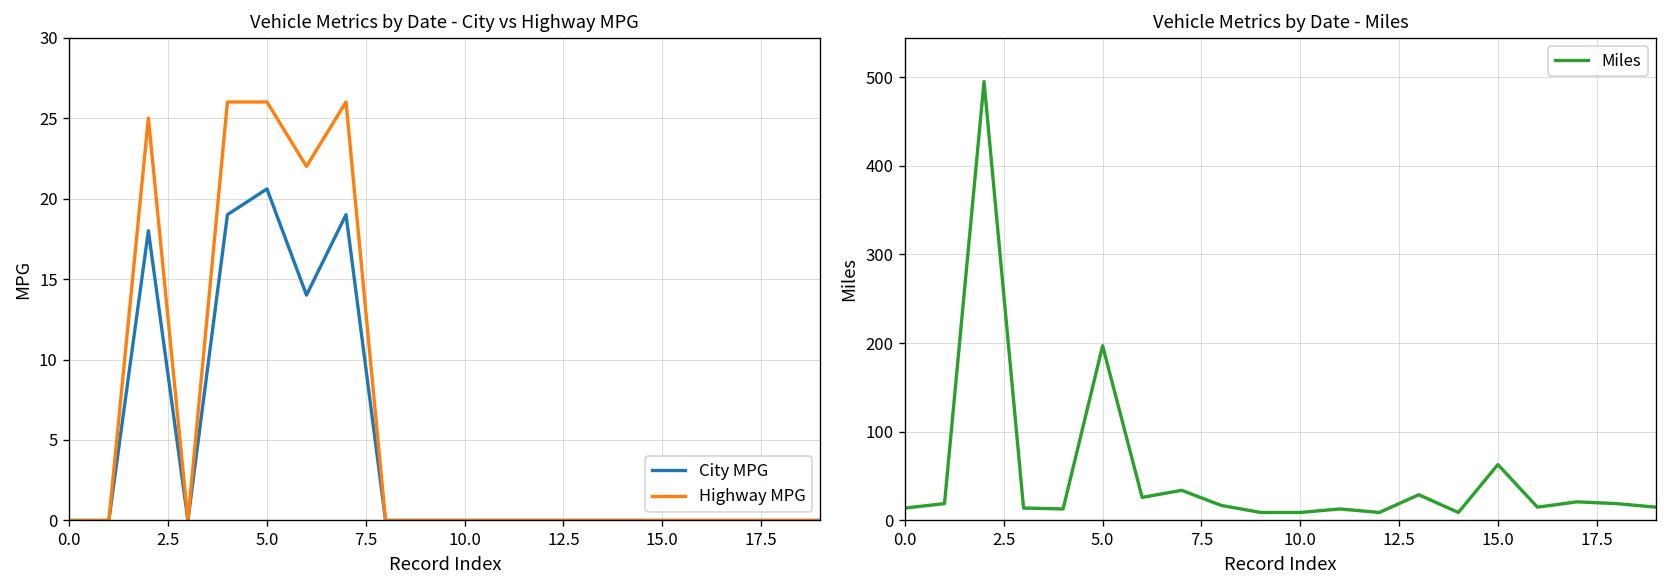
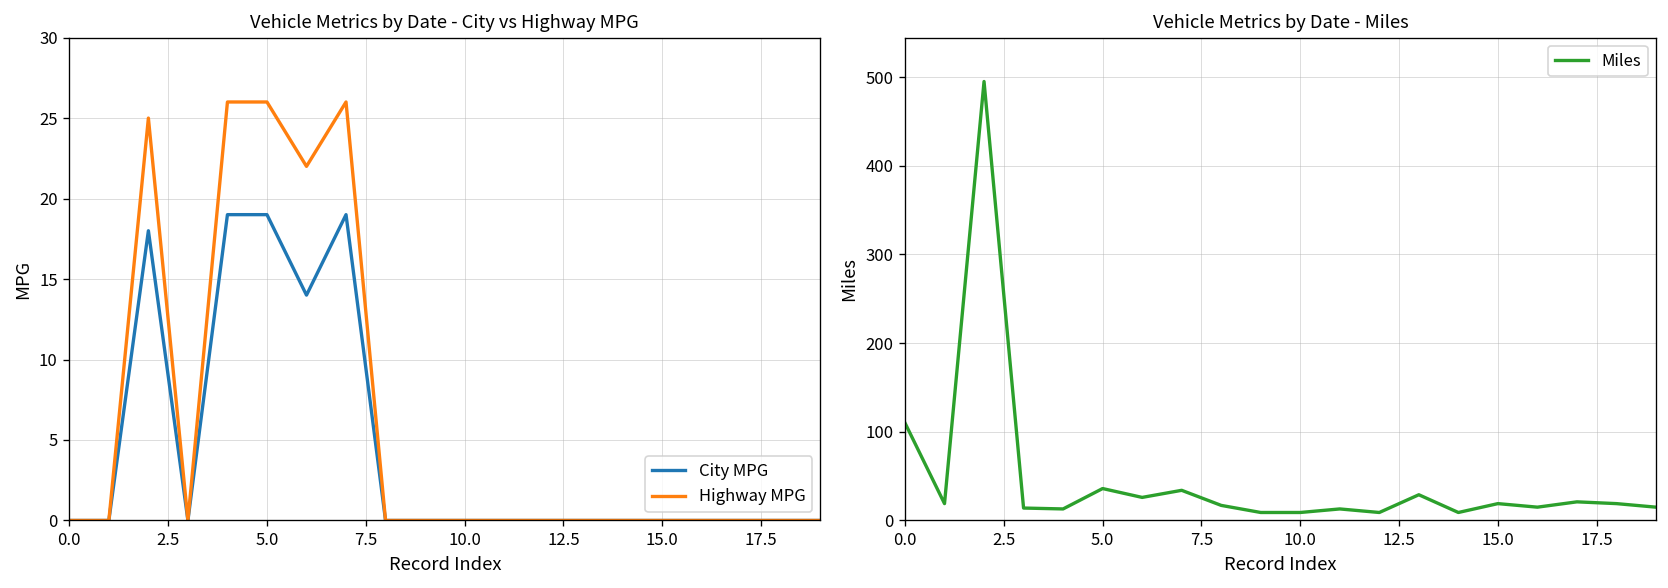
  {
    "Vehicle Metrics by Date - City vs Highway MPG": {
      "City MPG": {
-       "5.0": 20.6
+       "5.0": 19.0
      },
      "Highway MPG": {
        "5.0": 26.0
      }
    },
    "Vehicle Metrics by Date - Miles": {
-     "0.0": 10,
-     "5.0": 200,
+     "0.0": 110,
+     "5.0": 40,
      "10.0": 10,
-     "15.0": 60
+     "15.0": 20
    }
  }
